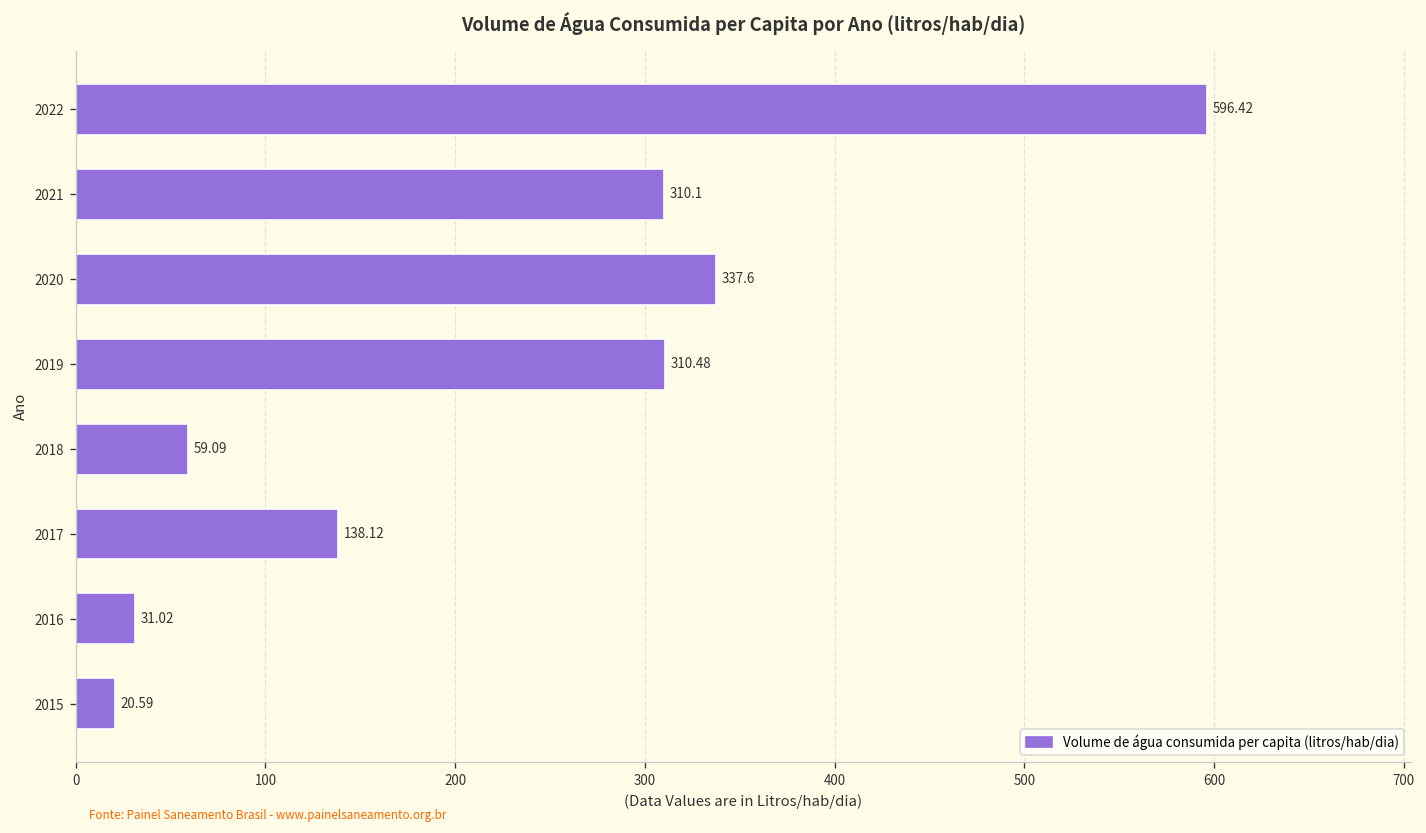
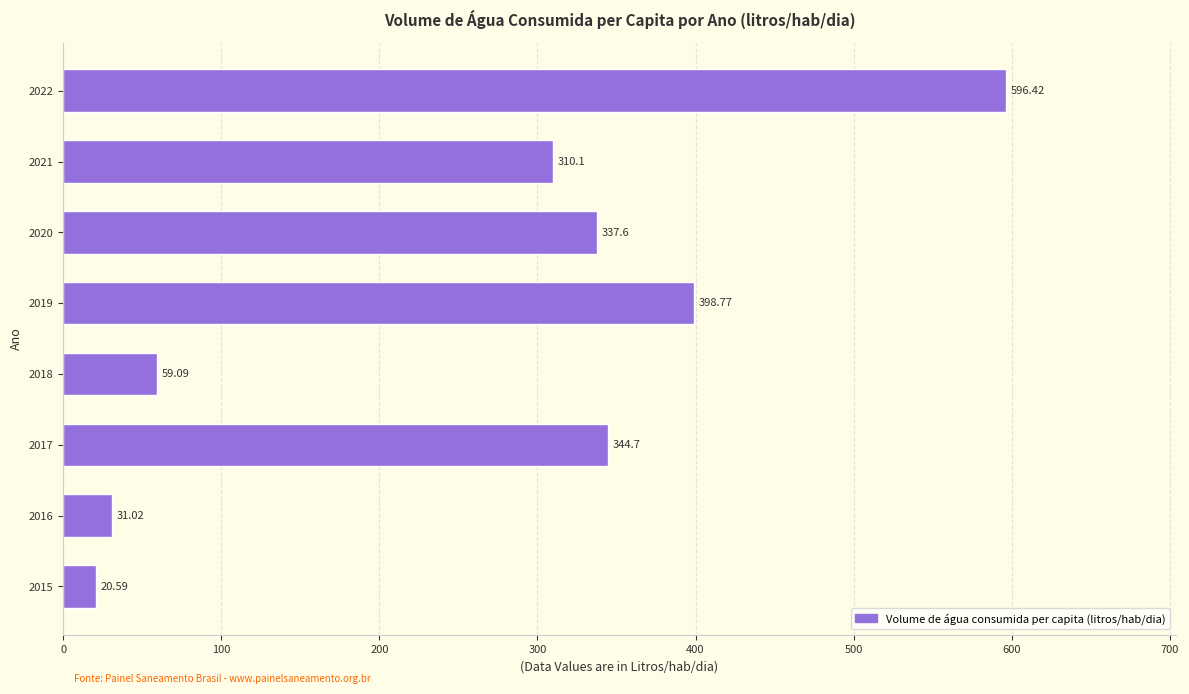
  {
    "2022": 596.42,
    "2021": 310.1,
    "2020": 337.6,
-   "2019": 310.48,
+   "2019": 398.77,
    "2018": 59.09,
-   "2017": 138.12,
+   "2017": 344.7,
    "2016": 31.02,
    "2015": 20.59
  }
